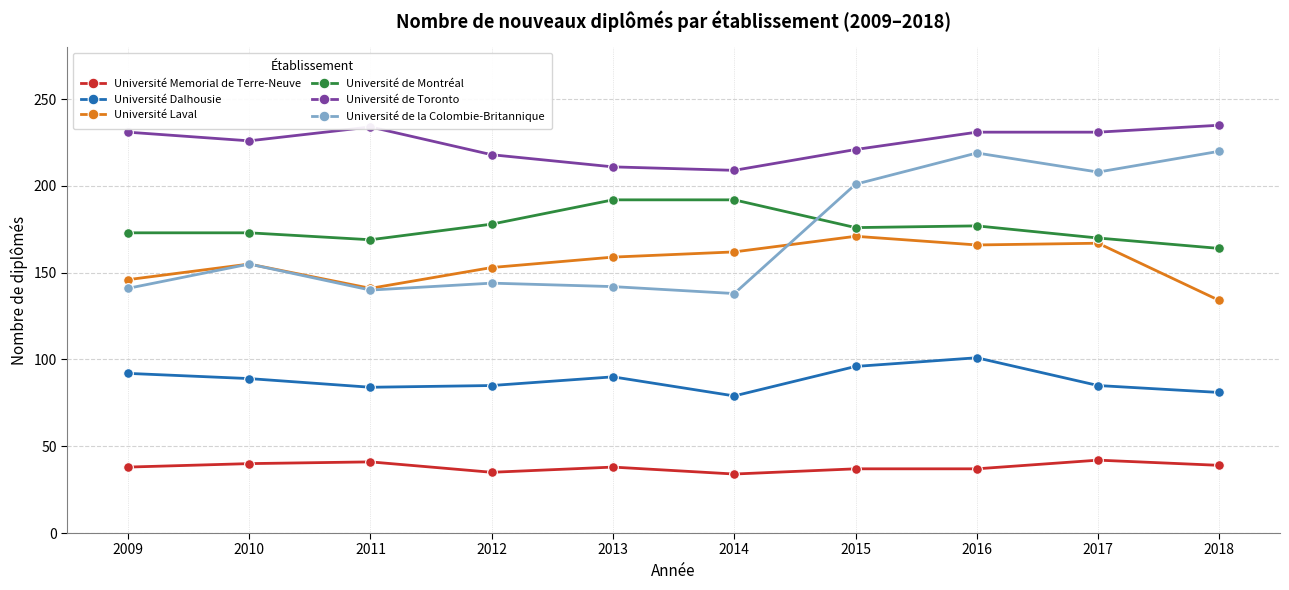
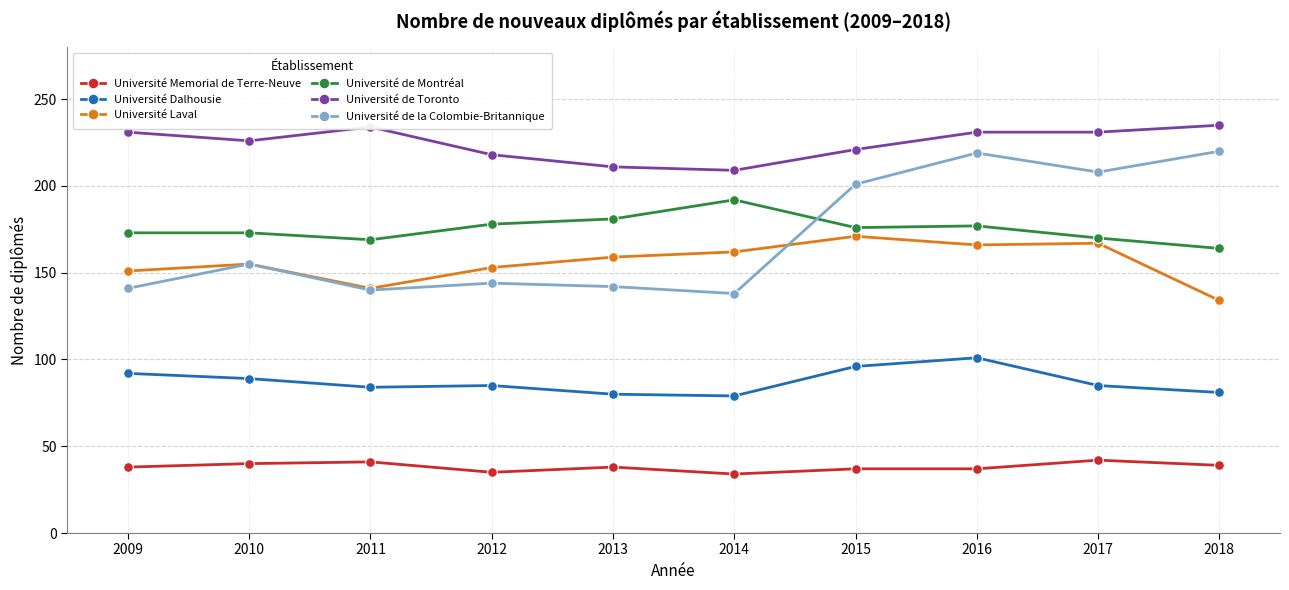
  {
    "Université Memorial de Terre-Neuve": {
      "2009": 38,
      "2010": 40,
      "2011": 41,
      "2012": 35,
      "2013": 38,
      "2014": 34,
      "2015": 37,
      "2016": 37,
      "2017": 42,
      "2018": 39
    },
    "Université Dalhousie": {
      "2009": 92,
      "2010": 89,
      "2011": 84,
      "2012": 85,
-     "2013": 90,
+     "2013": 80,
      "2014": 79,
      "2015": 96,
      "2016": 101,
      "2017": 85,
      "2018": 81
    },
    "Université Laval": {
-     "2009": 146,
+     "2009": 151,
      "2012": 153,
      "2013": 159,
      "2014": 162,
      "2015": 171,
      "2016": 166,
      "2017": 167,
      "2018": 134
    },
    "Université de Montréal": {
      "2009": 173,
      "2010": 173,
      "2011": 169,
      "2012": 178,
-     "2013": 192,
+     "2013": 181,
      "2014": 192,
      "2015": 176,
      "2016": 177,
      "2017": 170,
      "2018": 164
    },
    "Université de Toronto": {
      "2009": 231,
      "2010": 226,
      "2012": 218,
      "2013": 211,
      "2014": 209,
      "2015": 221,
      "2016": 231,
      "2017": 231,
      "2018": 235
    },
    "Université de la Colombie-Britannique": {
      "2009": 141,
      "2012": 144,
      "2013": 142,
      "2014": 138,
      "2015": 201,
      "2016": 219,
      "2017": 208,
      "2018": 220
    }
  }
